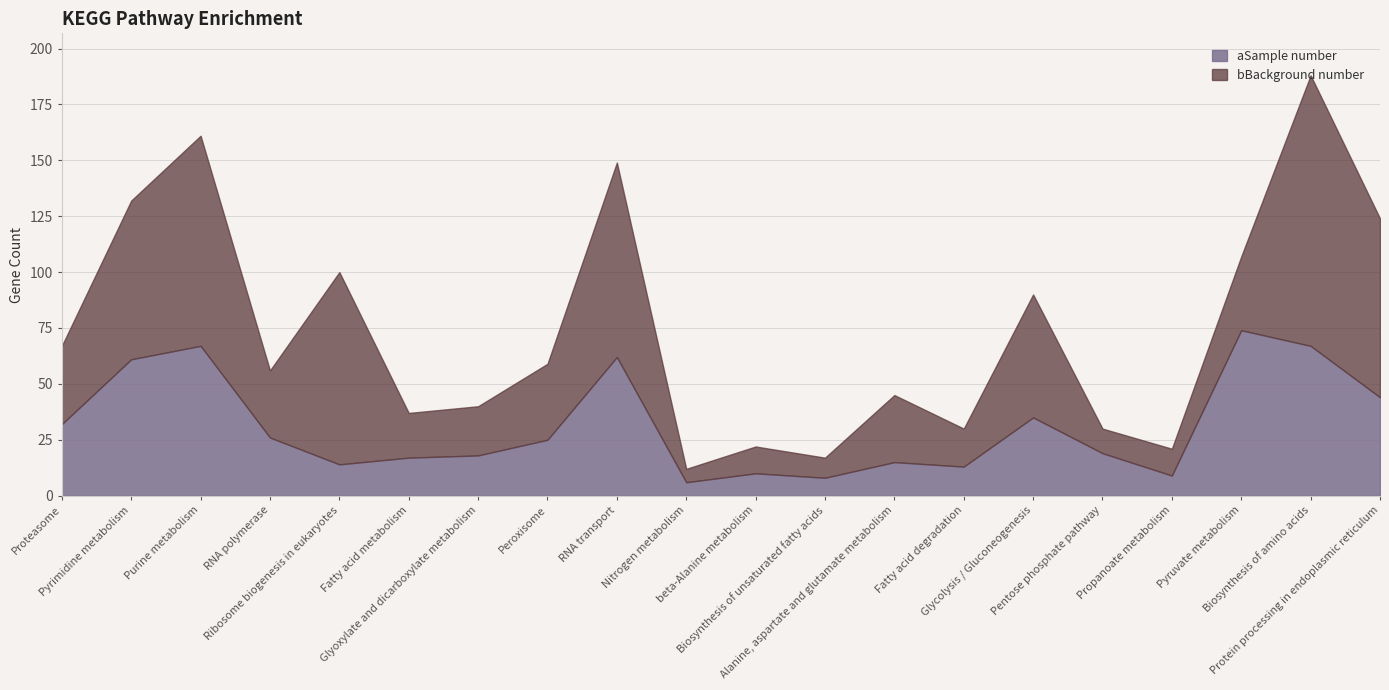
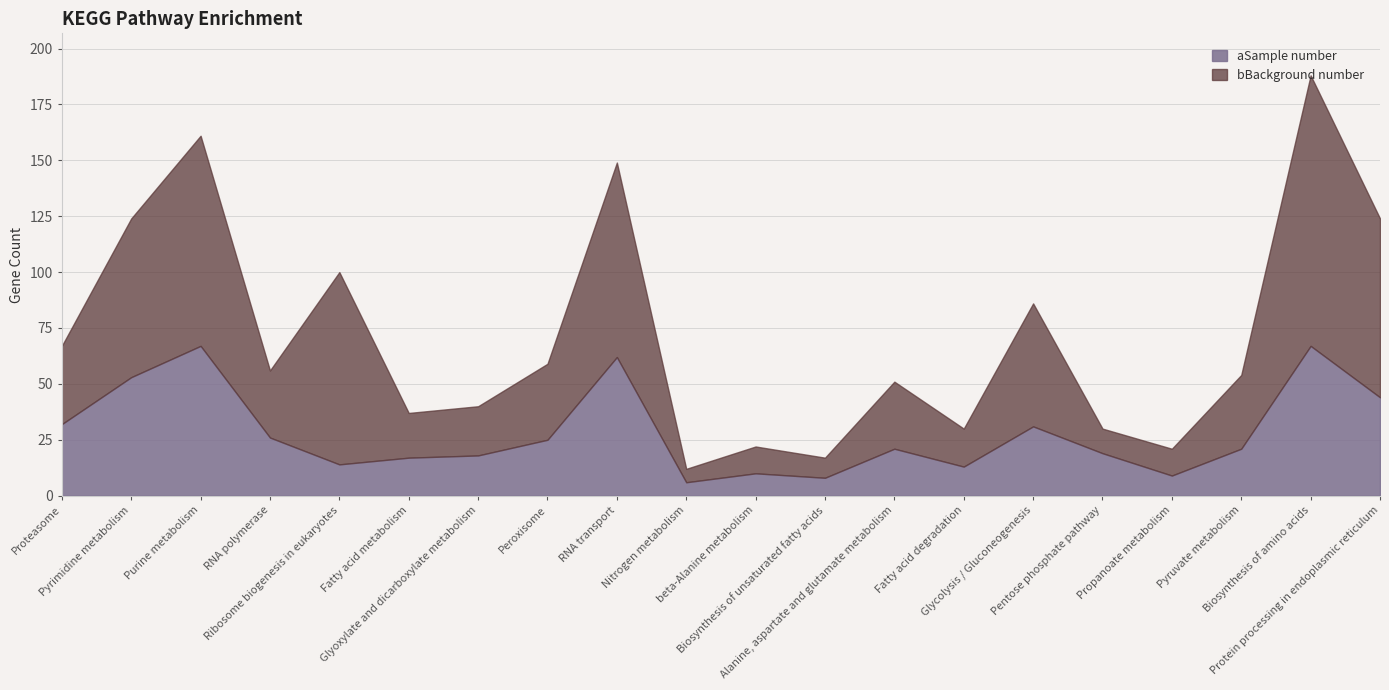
  {
    "aSample number": {
      "Proteasome": 32,
-     "Pyrimidine metabolism": 61,
+     "Pyrimidine metabolism": 53,
      "Purine metabolism": 67,
      "RNA polymerase": 26,
      "Ribosome biogenesis in eukaryotes": 14,
      "Fatty acid metabolism": 17,
      "Glyoxylate and dicarboxylate metabolism": 18,
      "Peroxisome": 25,
      "RNA transport": 62,
      "Nitrogen metabolism": 6,
      "beta-Alanine metabolism": 10,
      "Biosynthesis of unsaturated fatty acids": 8,
-     "Alanine, aspartate and glutamate metabolism": 15,
+     "Alanine, aspartate and glutamate metabolism": 21,
      "Fatty acid degradation": 13,
-     "Glycolysis / Gluconeogenesis": 35,
+     "Glycolysis / Gluconeogenesis": 31,
      "Pentose phosphate pathway": 19,
      "Propanoate metabolism": 9,
-     "Pyruvate metabolism": 74,
+     "Pyruvate metabolism": 21,
      "Biosynthesis of amino acids": 67,
      "Protein processing in endoplasmic reticulum": 44
    },
    "bBackground number": {
      "Proteasome": 35,
      "Pyrimidine metabolism": 71,
      "Purine metabolism": 94,
      "RNA polymerase": 30,
      "Ribosome biogenesis in eukaryotes": 86,
      "Fatty acid metabolism": 20,
      "Glyoxylate and dicarboxylate metabolism": 22,
      "Peroxisome": 34,
      "RNA transport": 87,
      "Nitrogen metabolism": 6,
      "beta-Alanine metabolism": 12,
      "Biosynthesis of unsaturated fatty acids": 9,
      "Alanine, aspartate and glutamate metabolism": 30,
      "Fatty acid degradation": 17,
      "Glycolysis / Gluconeogenesis": 55,
      "Pentose phosphate pathway": 11,
      "Propanoate metabolism": 12,
      "Pyruvate metabolism": 33,
      "Biosynthesis of amino acids": 121,
      "Protein processing in endoplasmic reticulum": 80
    }
  }
